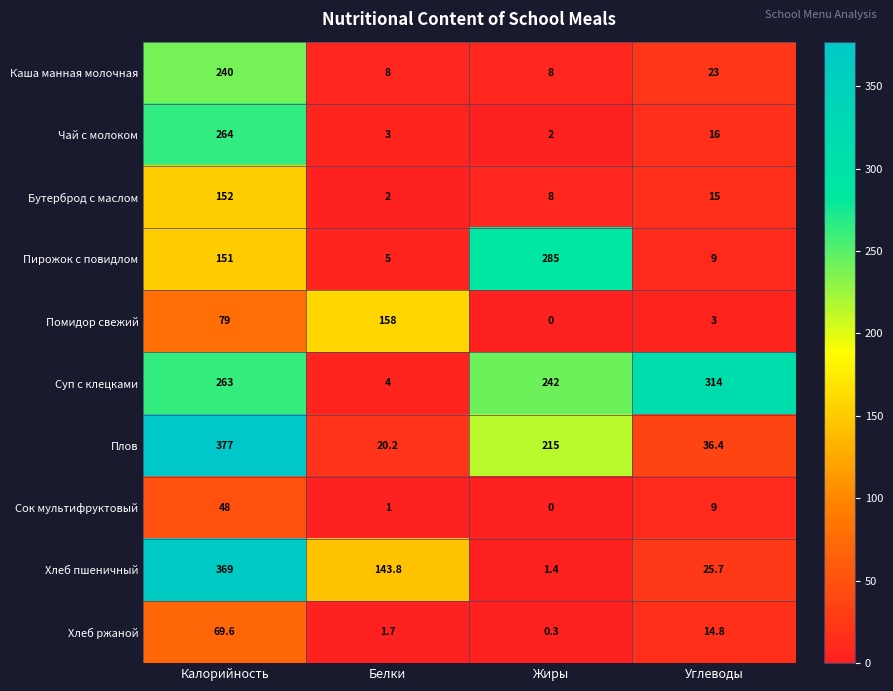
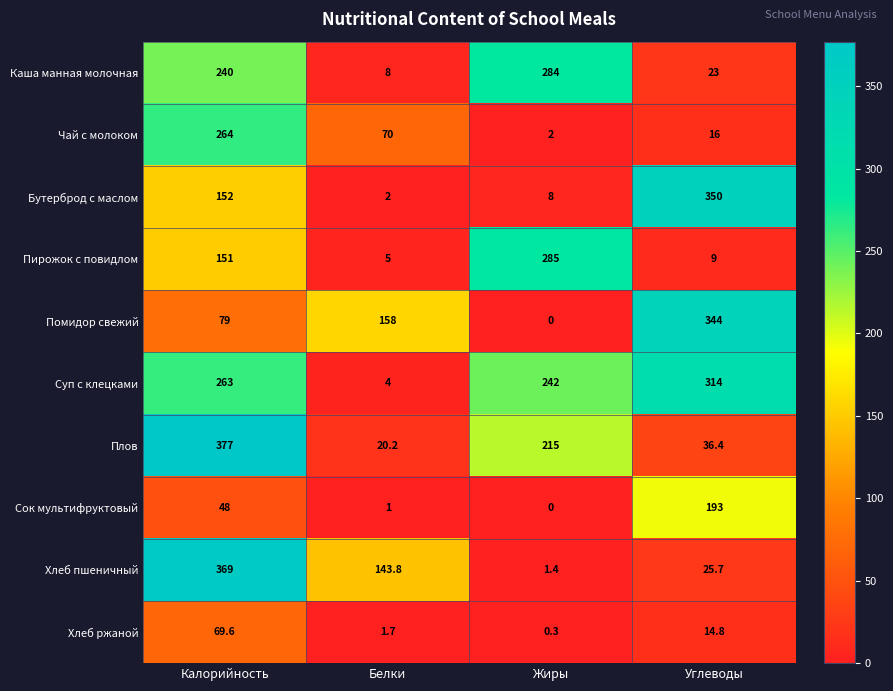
  {
    "Каша манная молочная": {
      "Калорийность": 240,
      "Белки": 8,
-     "Жиры": 8,
+     "Жиры": 284,
      "Углеводы": 23
    },
    "Чай с молоком": {
      "Калорийность": 264,
-     "Белки": 3,
+     "Белки": 70,
      "Жиры": 2,
      "Углеводы": 16
    },
    "Бутерброд с маслом": {
      "Калорийность": 152,
      "Белки": 2,
      "Жиры": 8,
-     "Углеводы": 15
+     "Углеводы": 350
    },
    "Пирожок с повидлом": {
      "Калорийность": 151,
      "Белки": 5,
      "Жиры": 285,
      "Углеводы": 9
    },
    "Помидор свежий": {
      "Калорийность": 79,
      "Белки": 158,
      "Жиры": 0,
-     "Углеводы": 3
+     "Углеводы": 344
    },
    "Суп с клецками": {
      "Калорийность": 263,
      "Белки": 4,
      "Жиры": 242,
      "Углеводы": 314
    },
    "Плов": {
      "Калорийность": 377,
      "Белки": 20.2,
      "Жиры": 215,
      "Углеводы": 36.4
    },
    "Сок мультифруктовый": {
      "Калорийность": 48,
      "Белки": 1,
      "Жиры": 0,
-     "Углеводы": 9
+     "Углеводы": 193
    },
    "Хлеб пшеничный": {
      "Калорийность": 369,
      "Белки": 143.8,
      "Жиры": 1.4,
      "Углеводы": 25.7
    },
    "Хлеб ржаной": {
      "Калорийность": 69.6,
      "Белки": 1.7,
      "Жиры": 0.3,
      "Углеводы": 14.8
    }
  }
